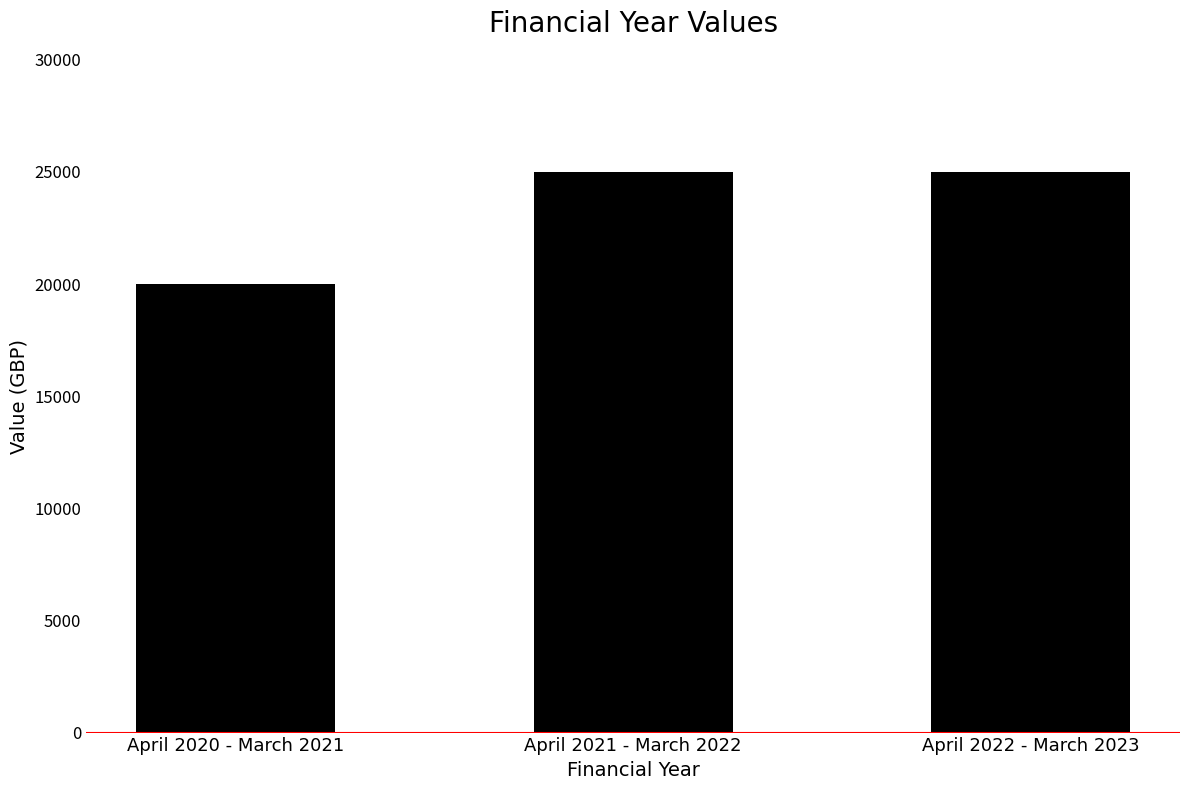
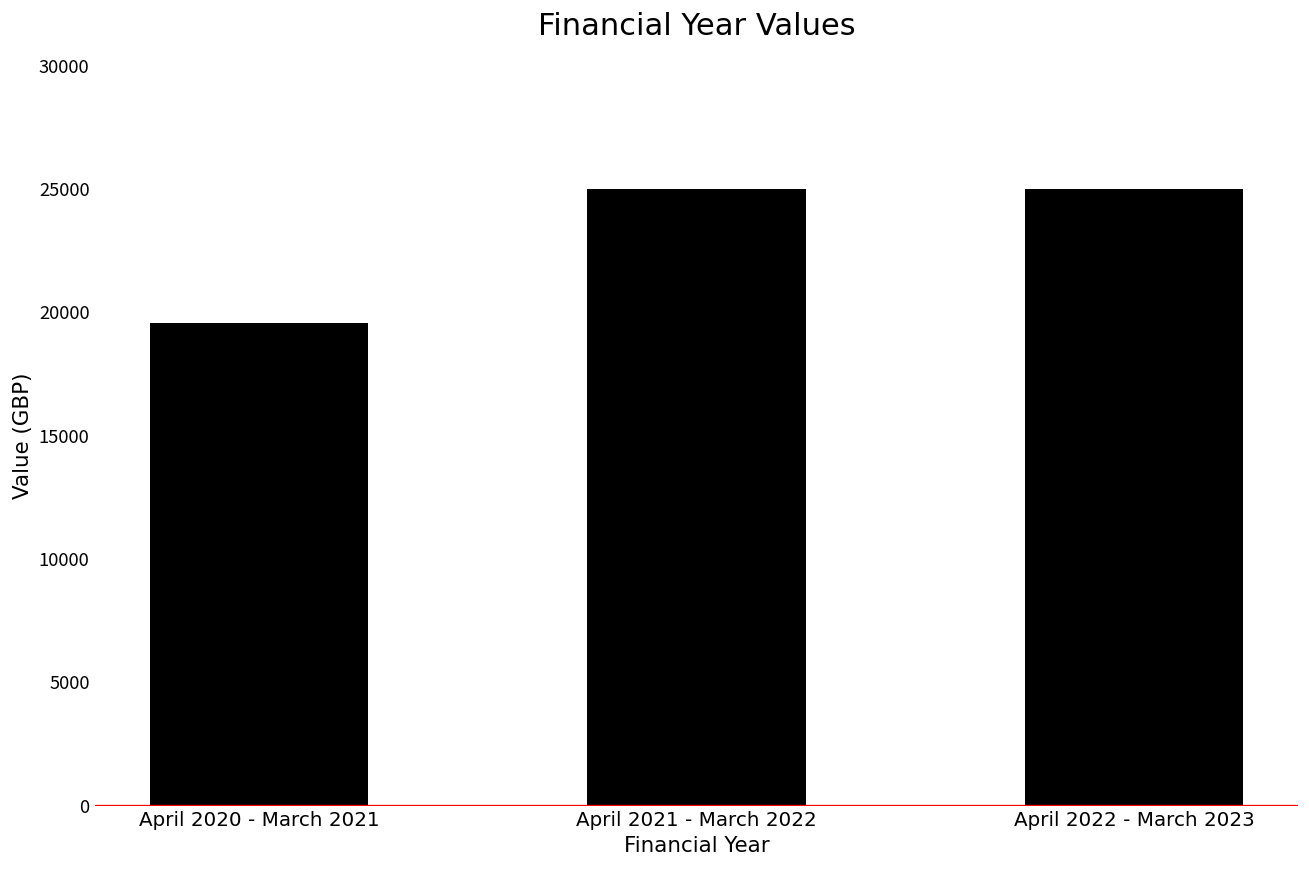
  {
-   "April 2020 - March 2021": 20000,
+   "April 2020 - March 2021": 19600,
    "April 2021 - March 2022": 25000,
    "April 2022 - March 2023": 25000
  }
